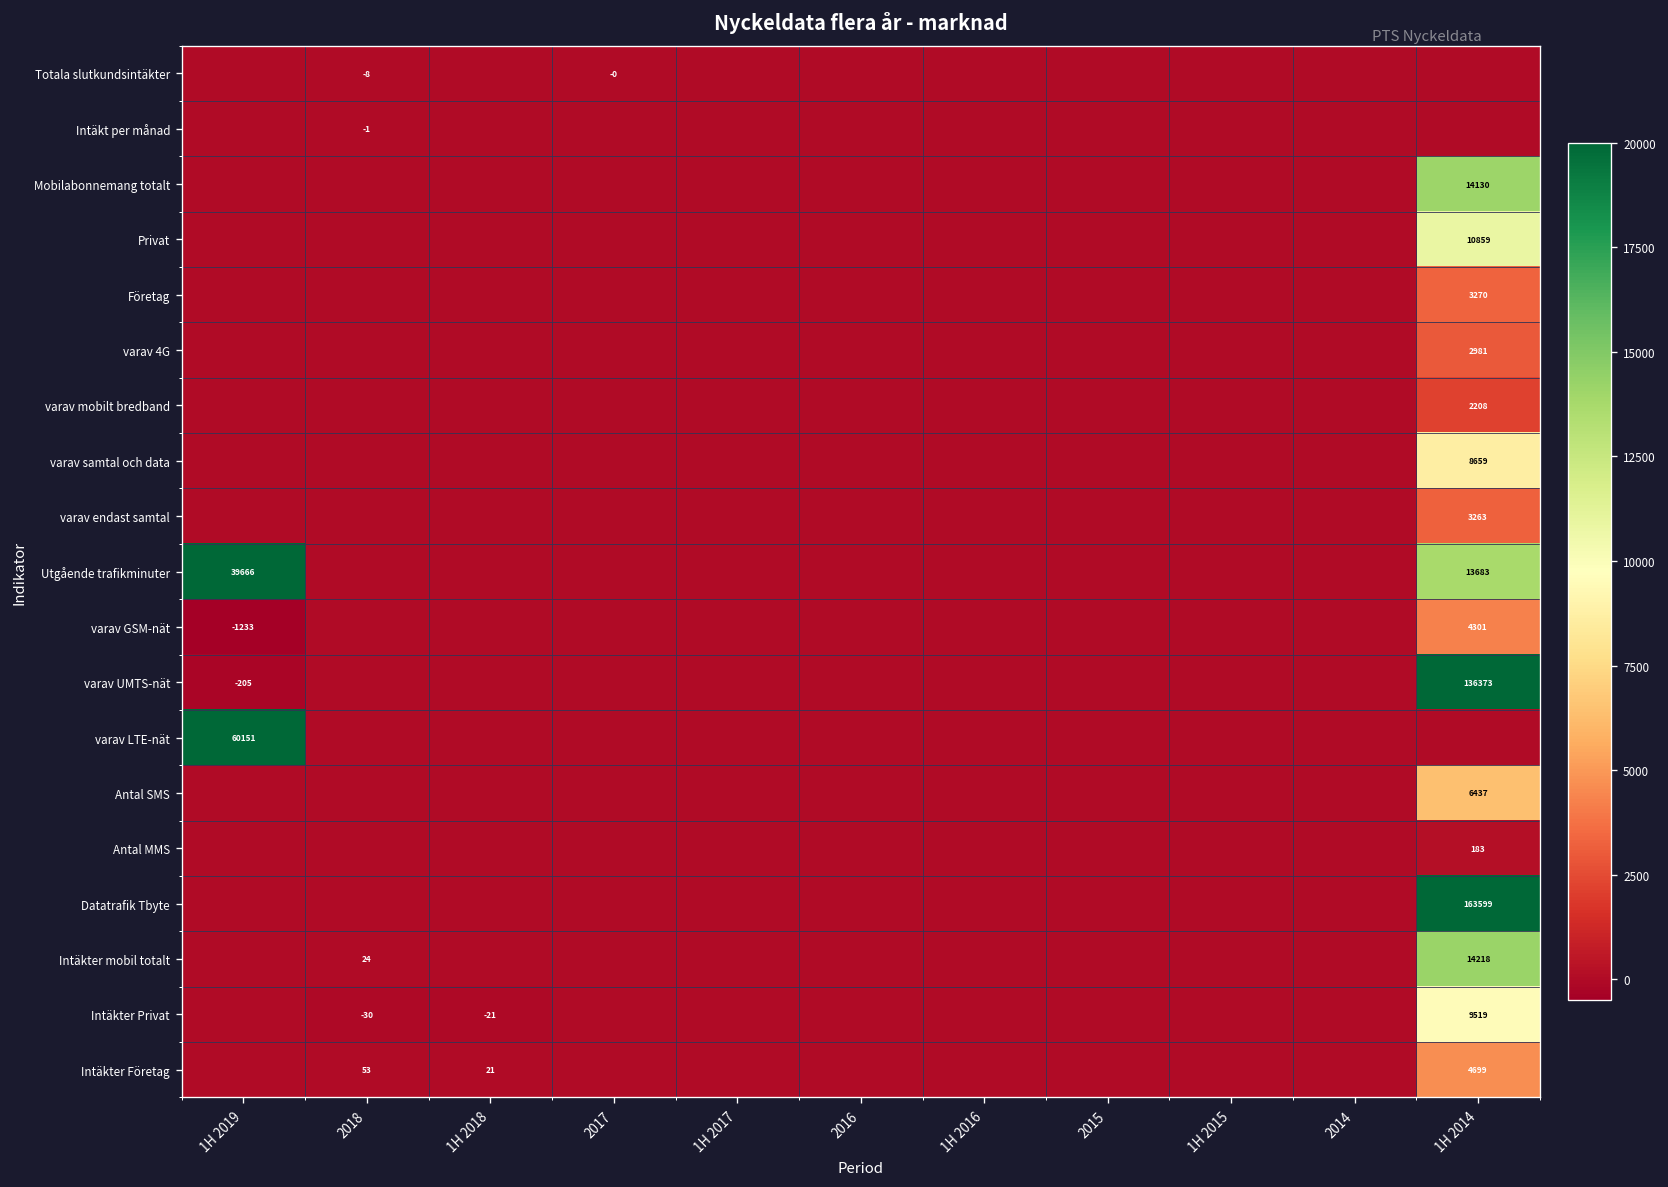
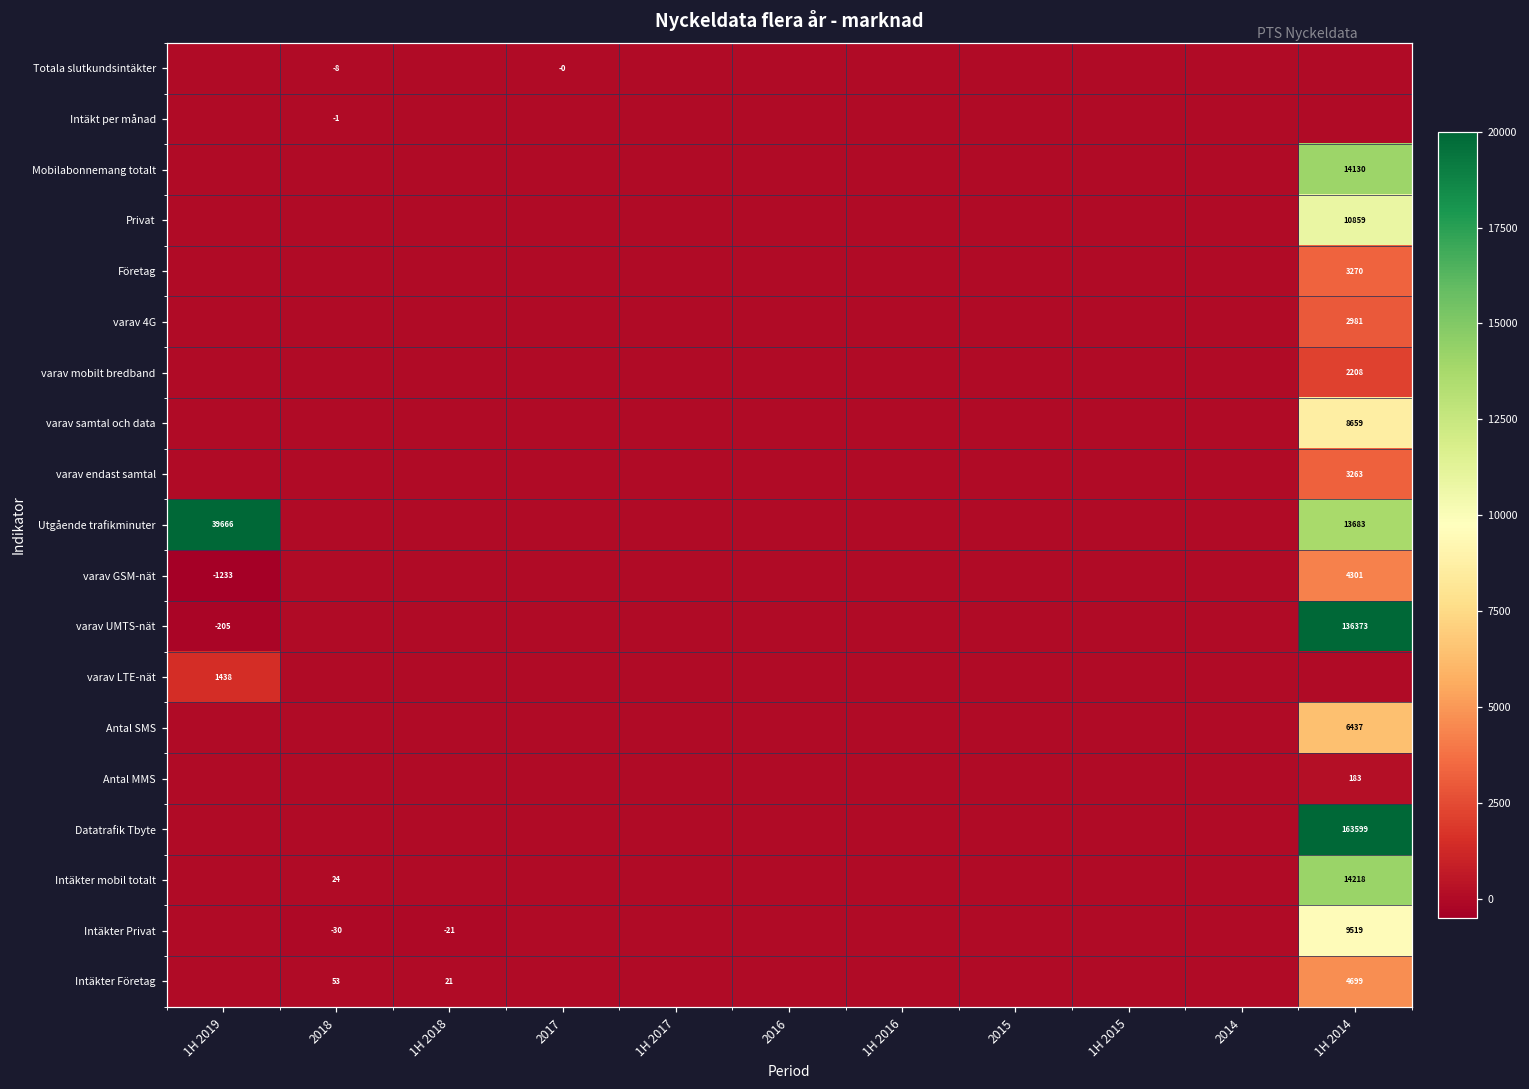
  {
    "Totala slutkundsintäkter": {
      "2018": -8,
      "2017": -0
    },
    "Intäkt per månad": {
      "2018": -1
    },
    "Mobilabonnemang totalt": {
      "1H 2014": 14130
    },
    "Privat": {
      "1H 2014": 10859
    },
    "Företag": {
      "1H 2014": 3270
    },
    "varav 4G": {
      "1H 2014": 2981
    },
    "varav mobilt bredband": {
      "1H 2014": 2208
    },
    "varav samtal och data": {
      "1H 2014": 8659
    },
    "varav endast samtal": {
      "1H 2014": 3263
    },
    "Utgående trafikminuter": {
      "1H 2019": 39666,
      "1H 2014": 13683
    },
    "varav GSM-nät": {
      "1H 2019": -1233,
      "1H 2014": 4301
    },
    "varav UMTS-nät": {
      "1H 2019": -205,
      "1H 2014": 136373
    },
    "varav LTE-nät": {
-     "1H 2019": 60151
+     "1H 2019": 1438
    },
    "Antal SMS": {
      "1H 2014": 6437
    },
    "Antal MMS": {
      "1H 2014": 183
    },
    "Datatrafik Tbyte": {
      "1H 2014": 163599
    },
    "Intäkter mobil totalt": {
      "2018": 24,
      "1H 2014": 14218
    },
    "Intäkter Privat": {
      "2018": -30,
      "1H 2018": -21,
      "1H 2014": 9519
    },
    "Intäkter Företag": {
      "2018": 53,
      "1H 2018": 21,
      "1H 2014": 4699
    }
  }
